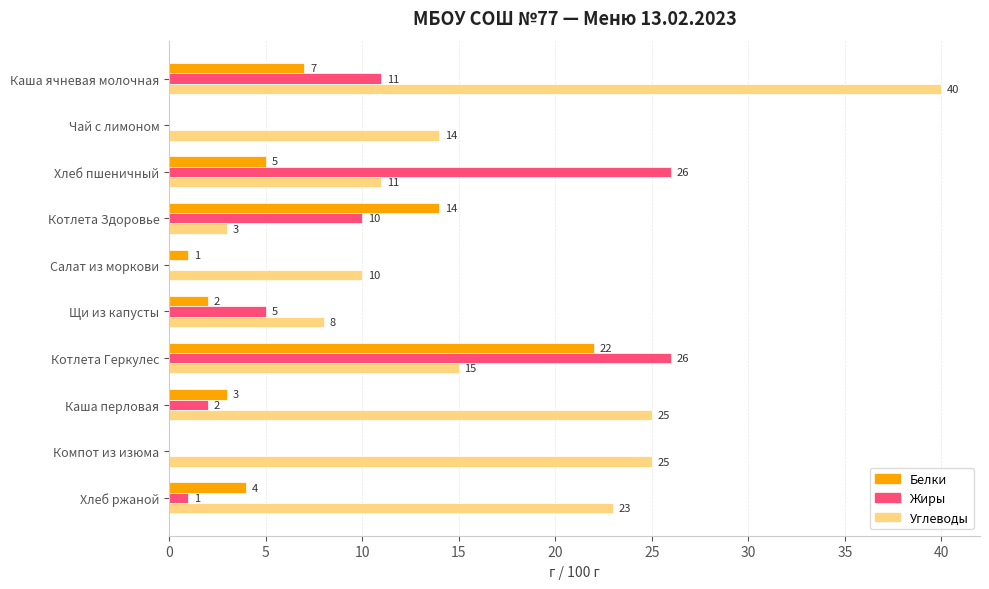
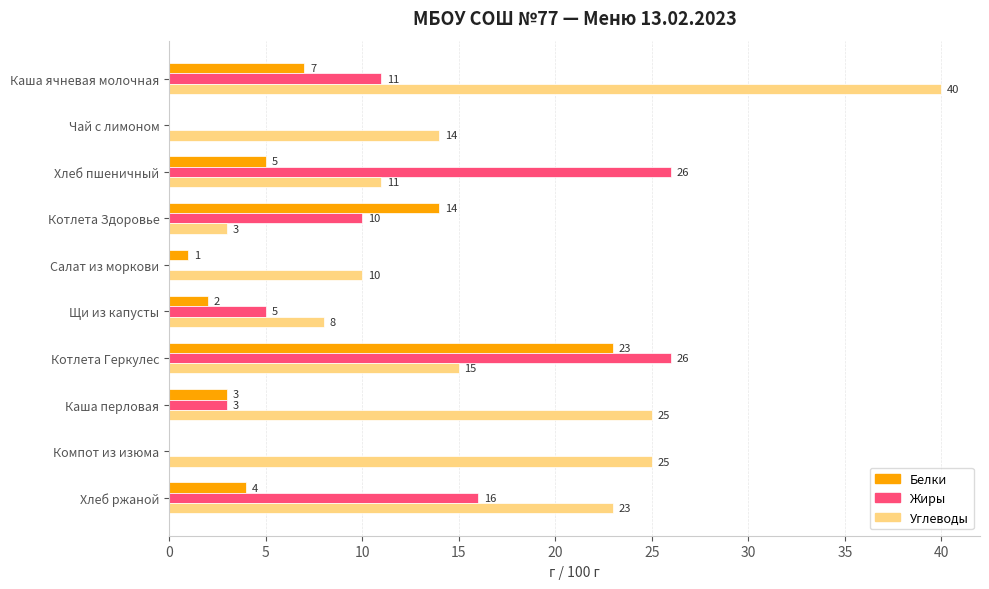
  {
    "Белки": {
      "Каша ячневая молочная": 7,
      "Хлеб пшеничный": 5,
      "Котлета Здоровье": 14,
      "Салат из моркови": 1,
      "Щи из капусты": 2,
-     "Котлета Геркулес": 22,
+     "Котлета Геркулес": 23,
      "Каша перловая": 3,
      "Хлеб ржаной": 4
    },
    "Жиры": {
      "Каша ячневая молочная": 11,
      "Хлеб пшеничный": 26,
      "Котлета Здоровье": 10,
      "Щи из капусты": 5,
      "Котлета Геркулес": 26,
-     "Каша перловая": 2,
-     "Хлеб ржаной": 1
+     "Каша перловая": 3,
+     "Хлеб ржаной": 16
    },
    "Углеводы": {
      "Каша ячневая молочная": 40,
      "Чай с лимоном": 14,
      "Хлеб пшеничный": 11,
      "Котлета Здоровье": 3,
      "Салат из моркови": 10,
      "Щи из капусты": 8,
      "Котлета Геркулес": 15,
      "Каша перловая": 25,
      "Компот из изюма": 25,
      "Хлеб ржаной": 23
    }
  }
